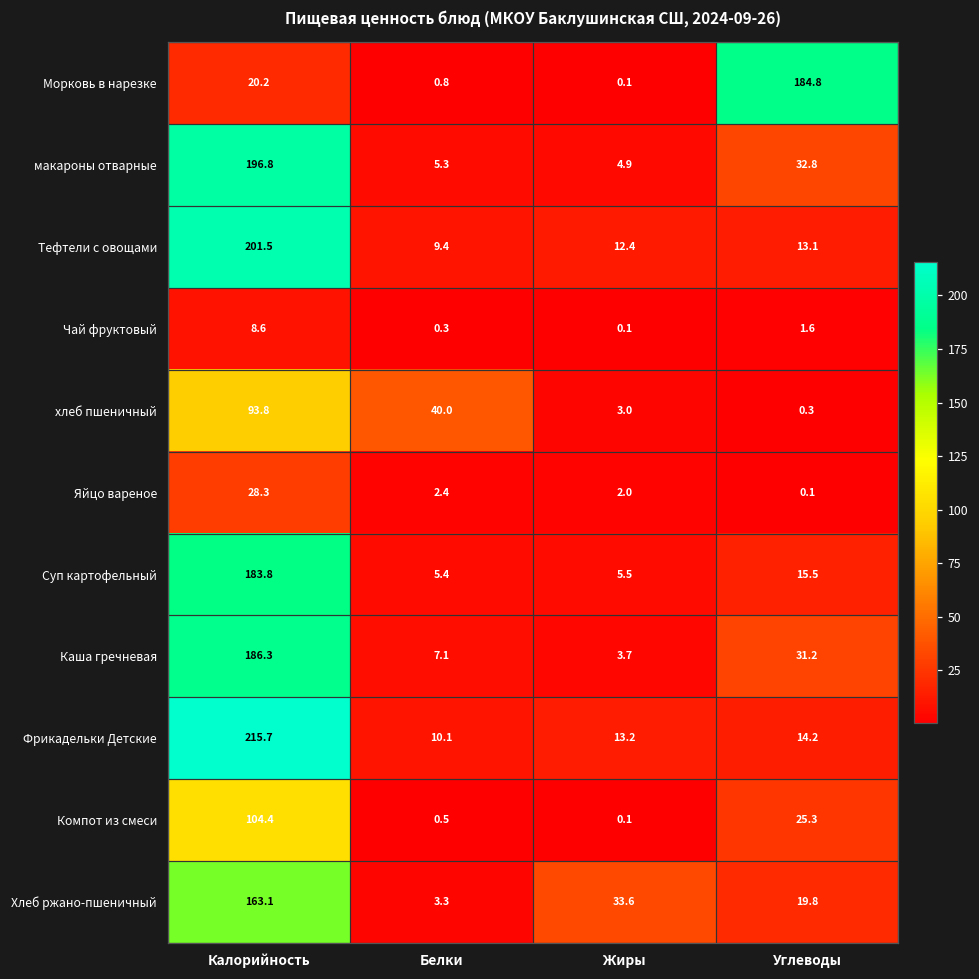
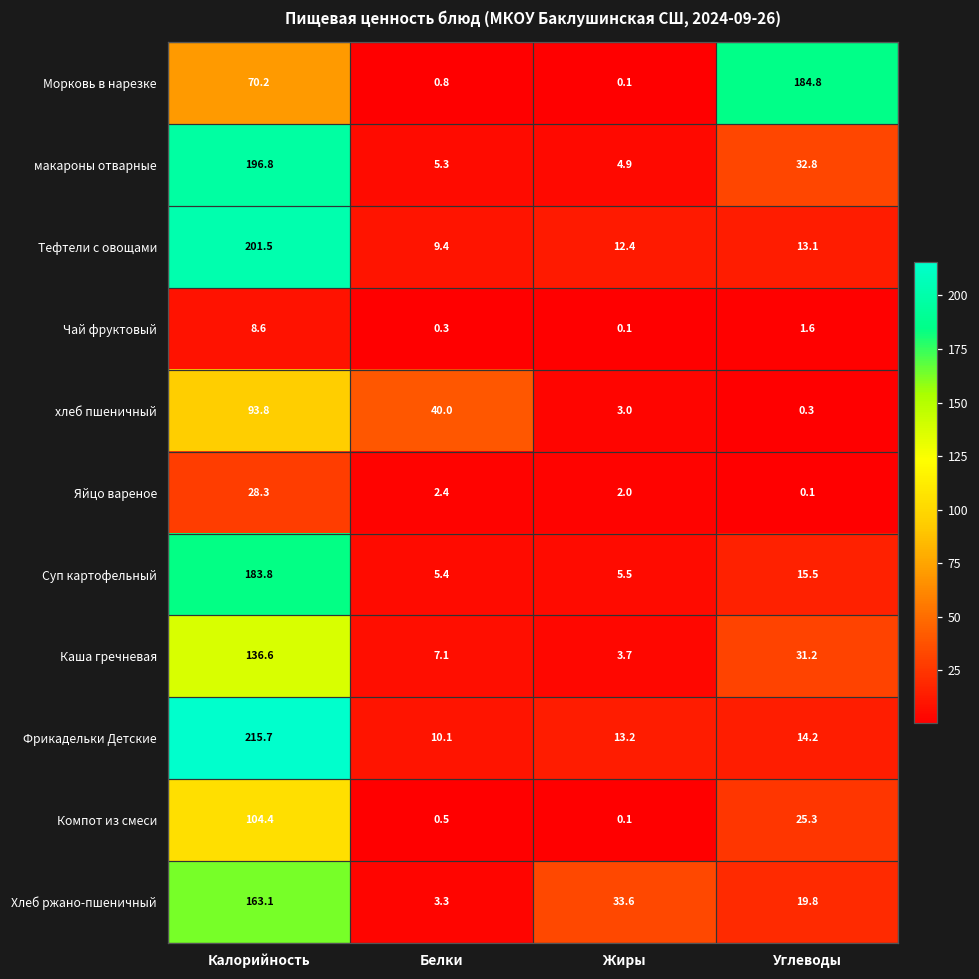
  {
    "Морковь в нарезке": {
-     "Калорийность": 20.2,
+     "Калорийность": 70.2,
      "Белки": 0.8,
      "Жиры": 0.1,
      "Углеводы": 184.8
    },
    "макароны отварные": {
      "Калорийность": 196.8,
      "Белки": 5.3,
      "Жиры": 4.9,
      "Углеводы": 32.8
    },
    "Тефтели с овощами": {
      "Калорийность": 201.5,
      "Белки": 9.4,
      "Жиры": 12.4,
      "Углеводы": 13.1
    },
    "Чай фруктовый": {
      "Калорийность": 8.6,
      "Белки": 0.3,
      "Жиры": 0.1,
      "Углеводы": 1.6
    },
    "хлеб пшеничный": {
      "Калорийность": 93.8,
      "Белки": 40.0,
      "Жиры": 3.0,
      "Углеводы": 0.3
    },
    "Яйцо вареное": {
      "Калорийность": 28.3,
      "Белки": 2.4,
      "Жиры": 2.0,
      "Углеводы": 0.1
    },
    "Суп картофельный": {
      "Калорийность": 183.8,
      "Белки": 5.4,
      "Жиры": 5.5,
      "Углеводы": 15.5
    },
    "Каша гречневая": {
-     "Калорийность": 186.3,
+     "Калорийность": 136.6,
      "Белки": 7.1,
      "Жиры": 3.7,
      "Углеводы": 31.2
    },
    "Фрикадельки Детские": {
      "Калорийность": 215.7,
      "Белки": 10.1,
      "Жиры": 13.2,
      "Углеводы": 14.2
    },
    "Компот из смеси": {
      "Калорийность": 104.4,
      "Белки": 0.5,
      "Жиры": 0.1,
      "Углеводы": 25.3
    },
    "Хлеб ржано-пшеничный": {
      "Калорийность": 163.1,
      "Белки": 3.3,
      "Жиры": 33.6,
      "Углеводы": 19.8
    }
  }
